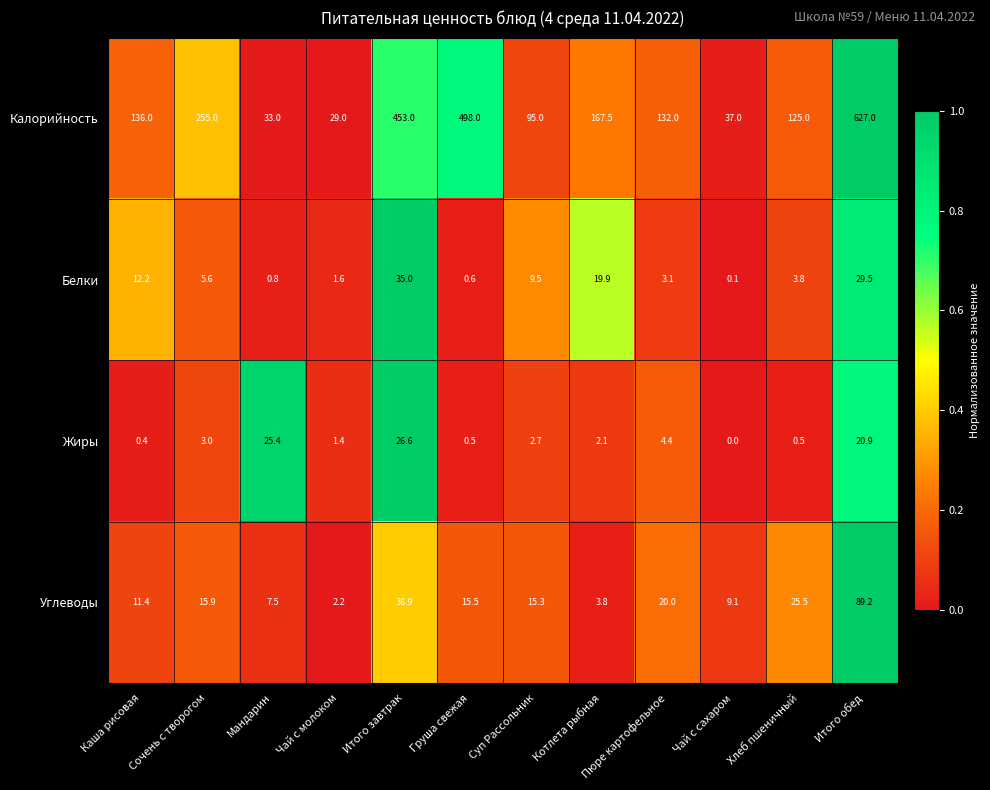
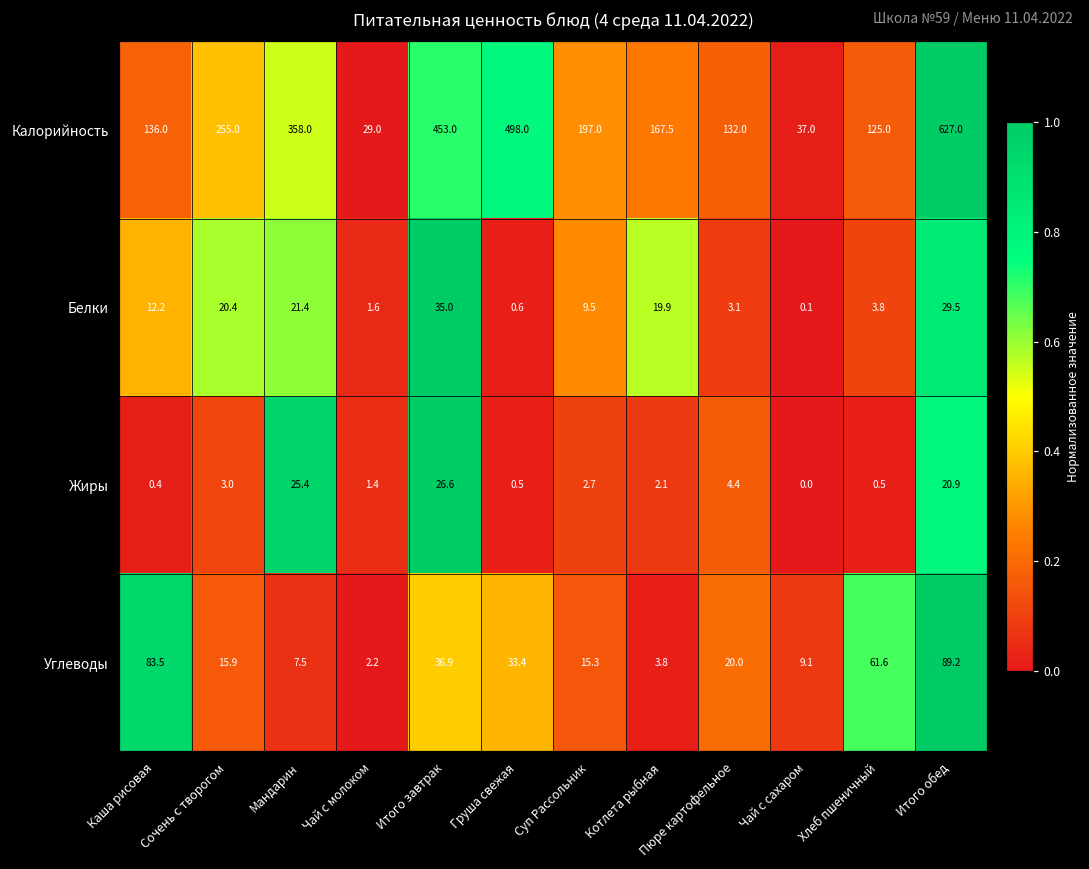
  {
    "Калорийность": {
      "Каша рисовая": 136.0,
      "Сочень с творогом": 255.0,
-     "Мандарин": 33.0,
+     "Мандарин": 358.0,
      "Чай с молоком": 29.0,
      "Итого завтрак": 453.0,
      "Груша свежая": 498.0,
-     "Суп Рассольник": 95.0,
+     "Суп Рассольник": 197.0,
      "Котлета рыбная": 167.5,
      "Пюре картофельное": 132.0,
      "Чай с сахаром": 37.0,
      "Хлеб пшеничный": 125.0,
      "Итого обед": 627.0
    },
    "Белки": {
      "Каша рисовая": 12.2,
-     "Сочень с творогом": 5.6,
-     "Мандарин": 0.8,
+     "Сочень с творогом": 20.4,
+     "Мандарин": 21.4,
      "Чай с молоком": 1.6,
      "Итого завтрак": 35.0,
      "Груша свежая": 0.6,
      "Суп Рассольник": 9.5,
      "Котлета рыбная": 19.9,
      "Пюре картофельное": 3.1,
      "Чай с сахаром": 0.1,
      "Хлеб пшеничный": 3.8,
      "Итого обед": 29.5
    },
    "Жиры": {
      "Каша рисовая": 0.4,
      "Сочень с творогом": 3.0,
      "Мандарин": 25.4,
      "Чай с молоком": 1.4,
      "Итого завтрак": 26.6,
      "Груша свежая": 0.5,
      "Суп Рассольник": 2.7,
      "Котлета рыбная": 2.1,
      "Пюре картофельное": 4.4,
      "Чай с сахаром": 0.0,
      "Хлеб пшеничный": 0.5,
      "Итого обед": 20.9
    },
    "Углеводы": {
-     "Каша рисовая": 11.4,
+     "Каша рисовая": 83.5,
      "Сочень с творогом": 15.9,
      "Мандарин": 7.5,
      "Чай с молоком": 2.2,
      "Итого завтрак": 36.9,
-     "Груша свежая": 15.5,
+     "Груша свежая": 33.4,
      "Суп Рассольник": 15.3,
      "Котлета рыбная": 3.8,
      "Пюре картофельное": 20.0,
      "Чай с сахаром": 9.1,
-     "Хлеб пшеничный": 25.5,
+     "Хлеб пшеничный": 61.6,
      "Итого обед": 89.2
    }
  }
